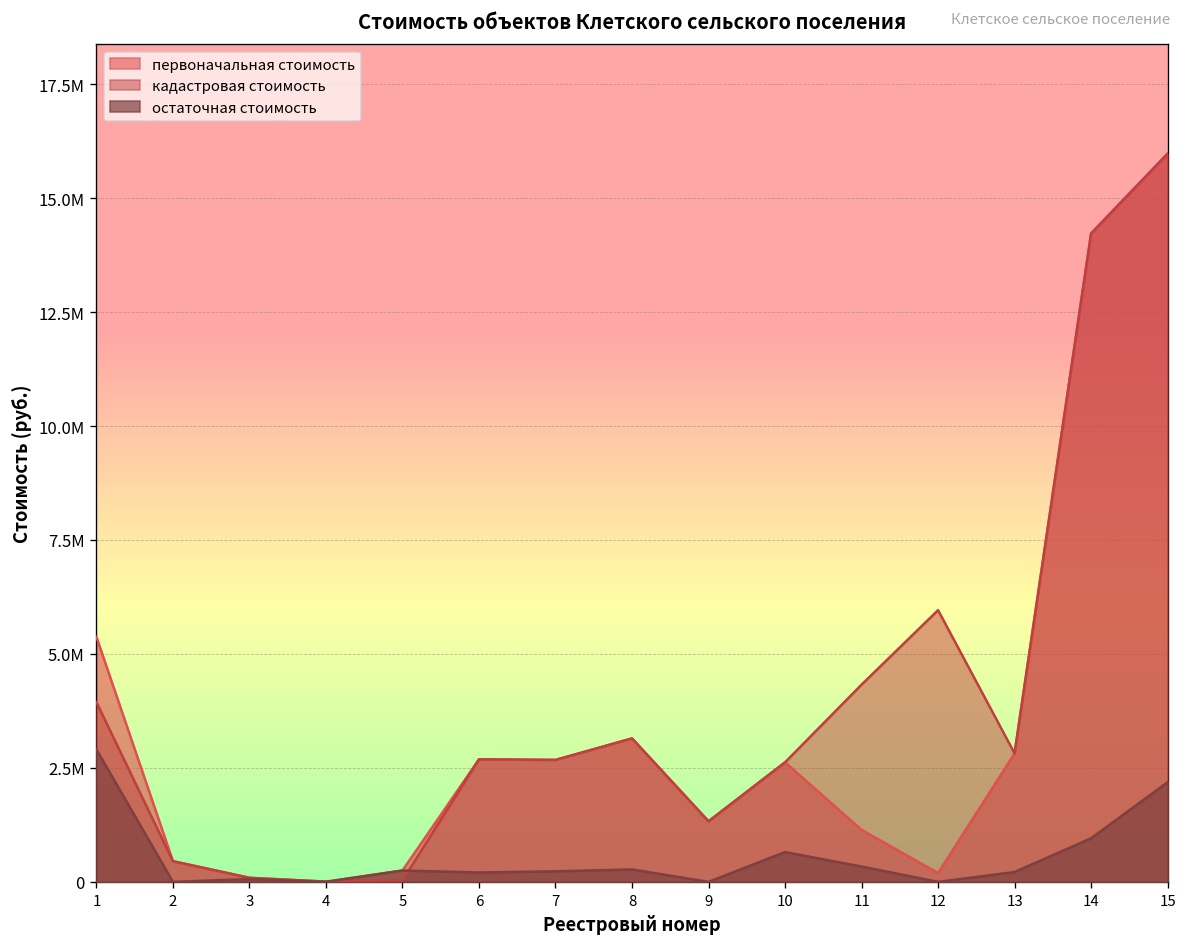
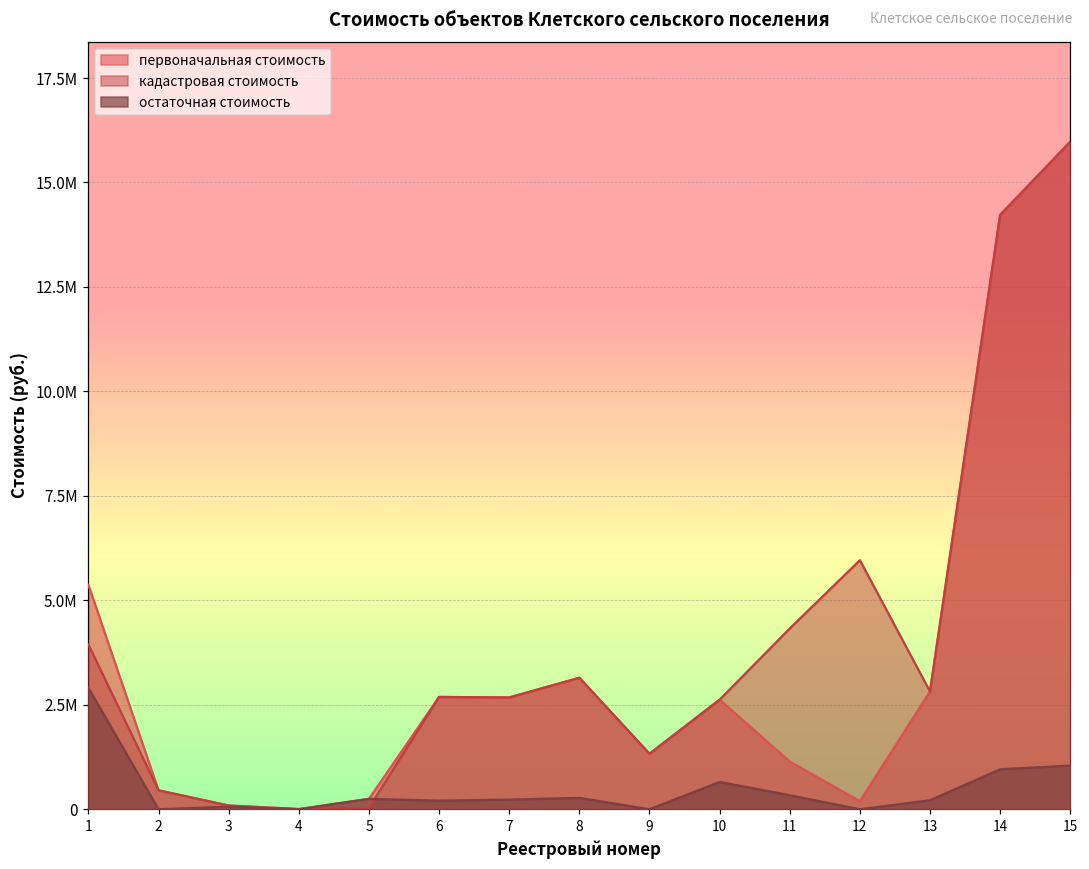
  {
    "остаточная стоимость": {
      "1": 2900000,
      "2": 0,
      "6": 200000,
      "7": 200000,
      "8": 300000,
      "9": 0,
      "10": 700000,
      "11": 300000,
      "12": 0,
      "13": 200000,
      "14": 1000000,
-     "15": 2200000
+     "15": 1000000
    }
  }
